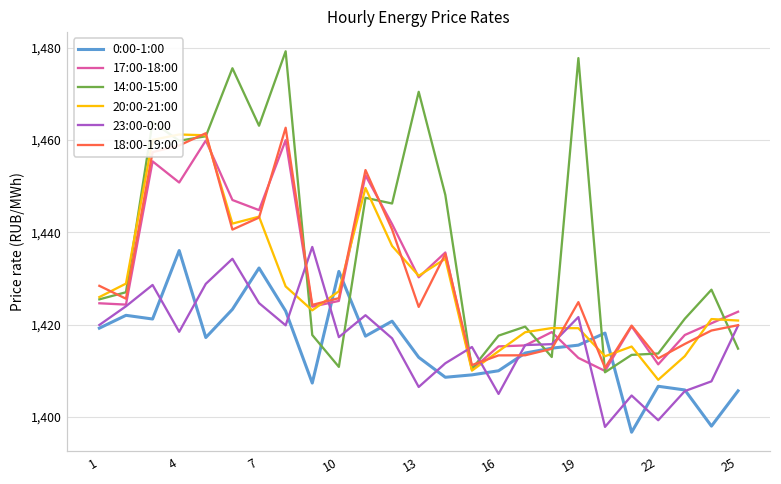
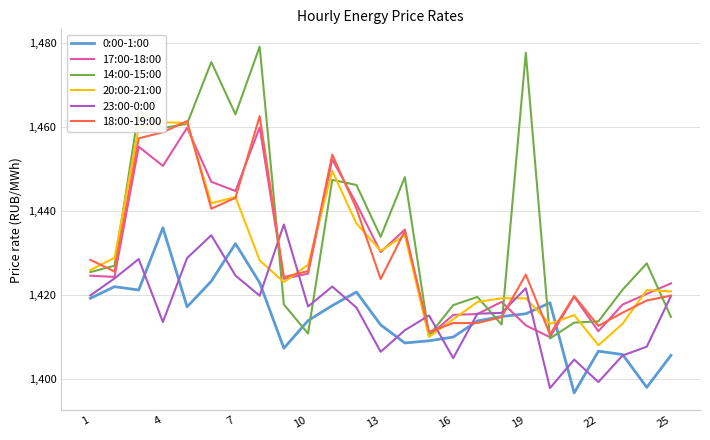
  {
    "0:00-1:00": {
      "1": "1,419",
      "4": "1,436",
      "7": "1,432",
-     "10": "1,432",
+     "10": "1,414",
      "13": "1,413",
      "16": "1,410",
      "19": "1,416",
      "22": "1,407",
      "25": "1,406"
    },
    "17:00-18:00": {
      "1": "1,425",
      "4": "1,451",
      "7": "1,445",
      "10": "1,425",
      "16": "1,415",
      "19": "1,413",
      "22": "1,411",
      "25": "1,423"
    },
    "14:00-15:00": {
      "7": "1,463",
      "10": "1,411",
-     "13": "1,470",
+     "13": "1,434",
      "16": "1,418",
      "19": "1,478",
      "22": "1,414",
      "25": "1,415"
    },
    "20:00-21:00": {
      "10": "1,427",
      "16": "1,414",
      "19": "1,419",
      "22": "1,408",
      "25": "1,421"
    },
    "23:00-0:00": {
      "1": "1,420",
-     "4": "1,418",
+     "4": "1,414",
      "7": "1,425",
      "10": "1,417",
      "13": "1,406",
      "16": "1,405",
      "19": "1,422",
      "22": "1,399"
    },
    "18:00-19:00": {
      "1": "1,428",
      "4": "1,459",
      "10": "1,426",
      "13": "1,424",
      "16": "1,413",
      "19": "1,425",
      "22": "1,413"
    }
  }
